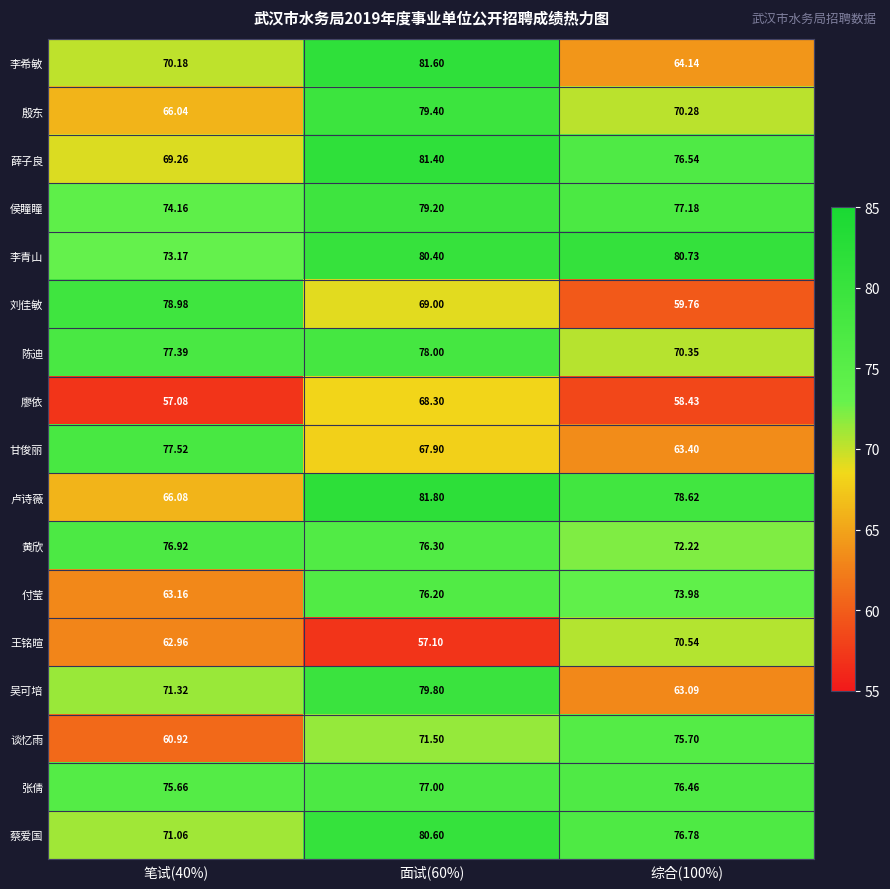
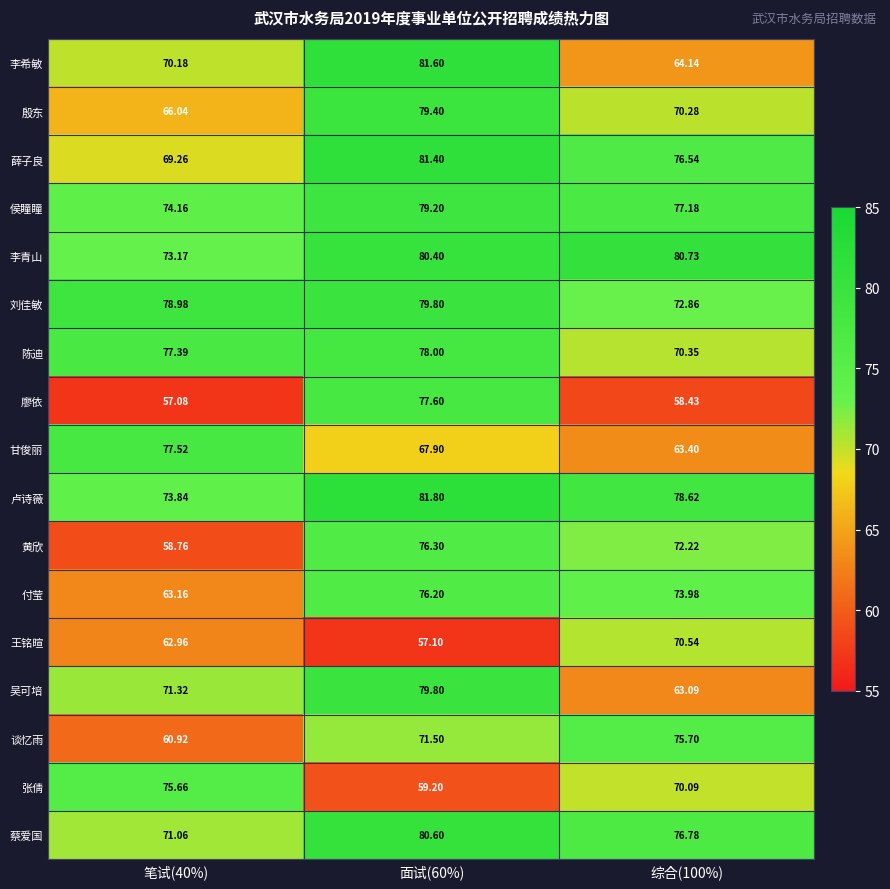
  {
    "李希敏": {
      "笔试(40%)": 70.18,
      "面试(60%)": 81.60,
      "综合(100%)": 64.14
    },
    "殷东": {
      "笔试(40%)": 66.04,
      "面试(60%)": 79.40,
      "综合(100%)": 70.28
    },
    "薛子良": {
      "笔试(40%)": 69.26,
      "面试(60%)": 81.40,
      "综合(100%)": 76.54
    },
    "侯瞳瞳": {
      "笔试(40%)": 74.16,
      "面试(60%)": 79.20,
      "综合(100%)": 77.18
    },
    "李青山": {
      "笔试(40%)": 73.17,
      "面试(60%)": 80.40,
      "综合(100%)": 80.73
    },
    "刘佳敏": {
      "笔试(40%)": 78.98,
-     "面试(60%)": 69.00,
-     "综合(100%)": 59.76
+     "面试(60%)": 79.80,
+     "综合(100%)": 72.86
    },
    "陈迪": {
      "笔试(40%)": 77.39,
      "面试(60%)": 78.00,
      "综合(100%)": 70.35
    },
    "廖依": {
      "笔试(40%)": 57.08,
-     "面试(60%)": 68.30,
+     "面试(60%)": 77.60,
      "综合(100%)": 58.43
    },
    "甘俊丽": {
      "笔试(40%)": 77.52,
      "面试(60%)": 67.90,
      "综合(100%)": 63.40
    },
    "卢诗薇": {
-     "笔试(40%)": 66.08,
+     "笔试(40%)": 73.84,
      "面试(60%)": 81.80,
      "综合(100%)": 78.62
    },
    "黄欣": {
-     "笔试(40%)": 76.92,
+     "笔试(40%)": 58.76,
      "面试(60%)": 76.30,
      "综合(100%)": 72.22
    },
    "付莹": {
      "笔试(40%)": 63.16,
      "面试(60%)": 76.20,
      "综合(100%)": 73.98
    },
    "王铭暄": {
      "笔试(40%)": 62.96,
      "面试(60%)": 57.10,
      "综合(100%)": 70.54
    },
    "吴可培": {
      "笔试(40%)": 71.32,
      "面试(60%)": 79.80,
      "综合(100%)": 63.09
    },
    "谈忆雨": {
      "笔试(40%)": 60.92,
      "面试(60%)": 71.50,
      "综合(100%)": 75.70
    },
    "张倩": {
      "笔试(40%)": 75.66,
-     "面试(60%)": 77.00,
-     "综合(100%)": 76.46
+     "面试(60%)": 59.20,
+     "综合(100%)": 70.09
    },
    "蔡爱国": {
      "笔试(40%)": 71.06,
      "面试(60%)": 80.60,
      "综合(100%)": 76.78
    }
  }
